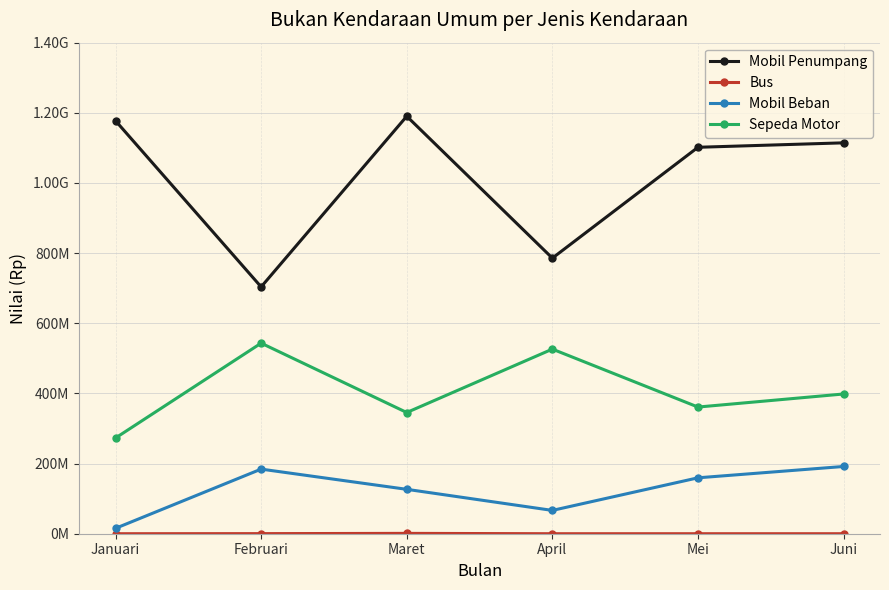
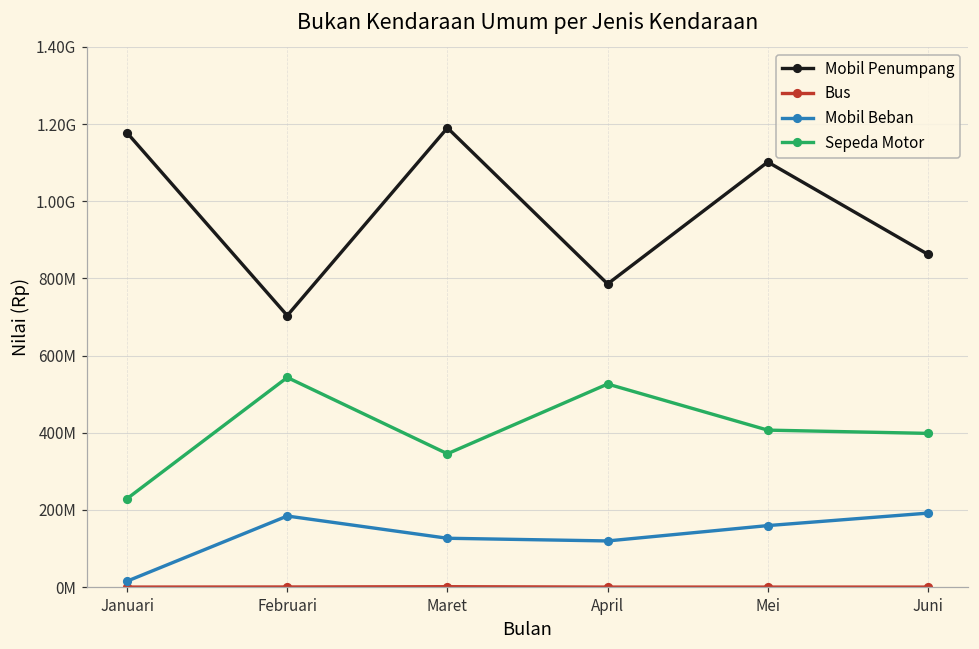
  {
    "Mobil Penumpang": {
      "Januari": 1180000000,
      "Februari": 700000000,
      "Maret": 1190000000,
      "April": 790000000,
      "Mei": 1100000000,
-     "Juni": 1110000000
+     "Juni": 860000000
    },
    "Bus": {
      "Januari": 0,
      "Februari": 0,
      "Maret": 0,
      "April": 0,
      "Mei": 0,
      "Juni": 0
    },
    "Mobil Beban": {
      "Januari": 20000000,
      "Februari": 180000000,
      "Maret": 130000000,
-     "April": 70000000,
+     "April": 120000000,
      "Mei": 160000000,
      "Juni": 190000000
    },
    "Sepeda Motor": {
-     "Januari": 270000000,
+     "Januari": 230000000,
      "Februari": 540000000,
      "Maret": 350000000,
      "April": 530000000,
-     "Mei": 360000000,
+     "Mei": 410000000,
      "Juni": 400000000
    }
  }
